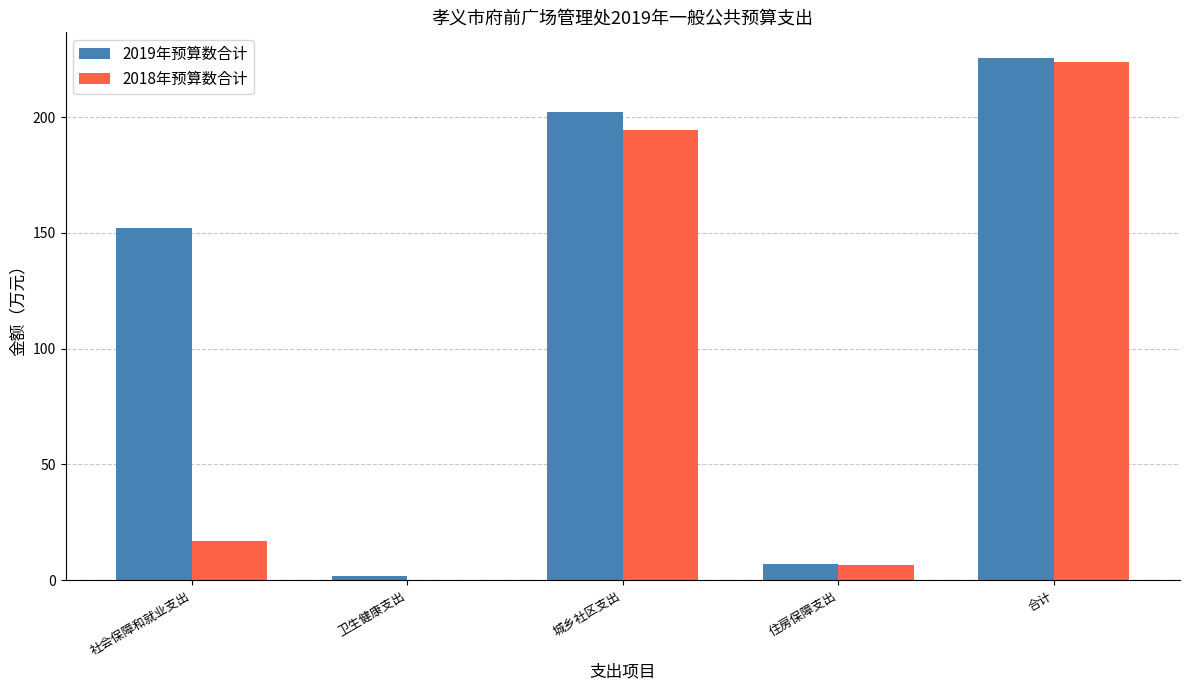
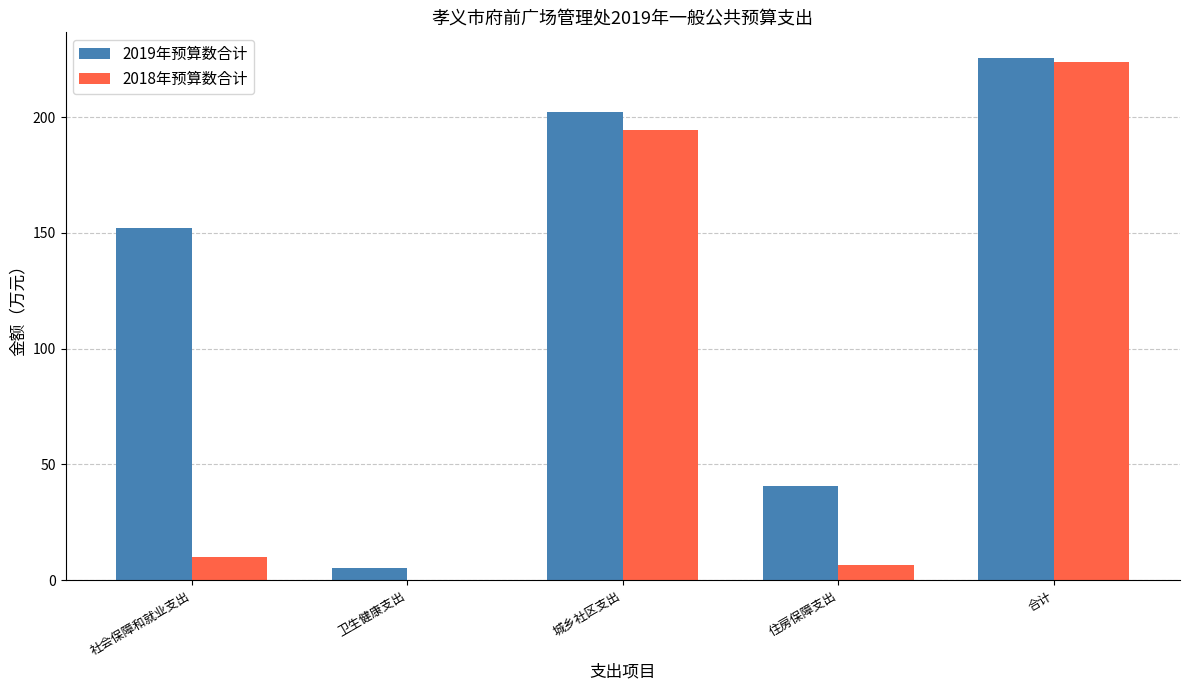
  {
    "2019年预算数合计": {
      "社会保障和就业支出": 152,
-     "卫生健康支出": 2,
+     "卫生健康支出": 5,
      "城乡社区支出": 202,
-     "住房保障支出": 7,
+     "住房保障支出": 41,
      "合计": 225
    },
    "2018年预算数合计": {
-     "社会保障和就业支出": 17,
+     "社会保障和就业支出": 10,
      "卫生健康支出": 0,
      "城乡社区支出": 194,
      "住房保障支出": 7,
      "合计": 224
    }
  }
